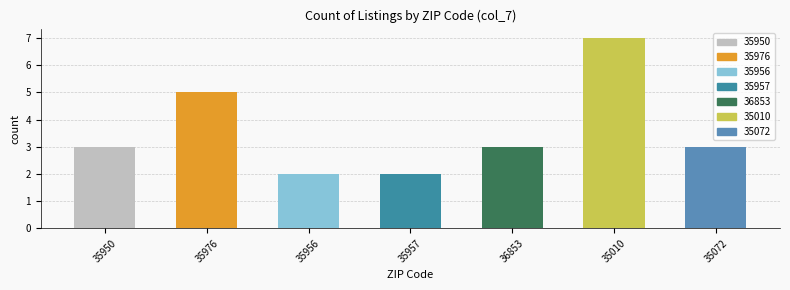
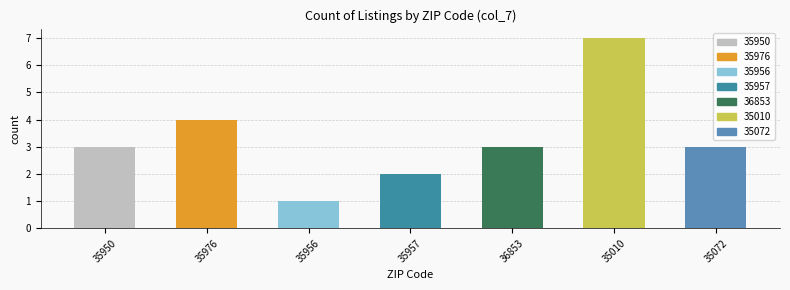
  {
    "35950": 3,
-   "35976": 5,
-   "35956": 2,
+   "35976": 4,
+   "35956": 1,
    "35957": 2,
    "36853": 3,
    "35010": 7,
    "35072": 3
  }
